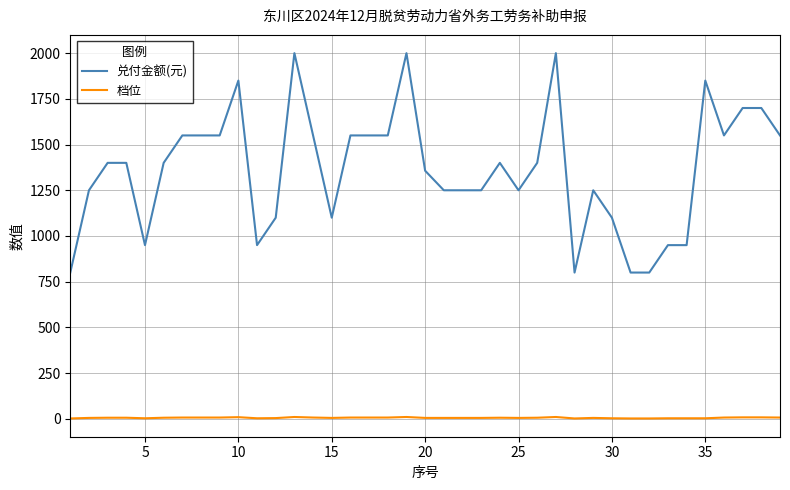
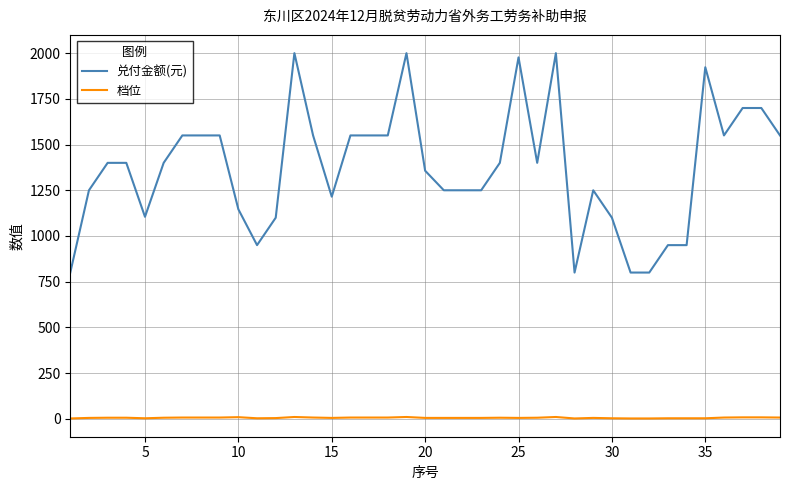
  {
    "兑付金额(元)": {
-     "5": 950,
-     "10": 1850,
-     "15": 1100,
+     "5": 1110,
+     "10": 1150,
+     "15": 1220,
      "20": 1360,
-     "25": 1250,
+     "25": 1980,
      "30": 1100,
-     "35": 1850
+     "35": 1920
    },
    "档位": {
      "5": 0,
      "10": 10,
      "15": 10,
      "20": 10,
      "25": 10,
      "30": 0,
      "35": 0
    }
  }
